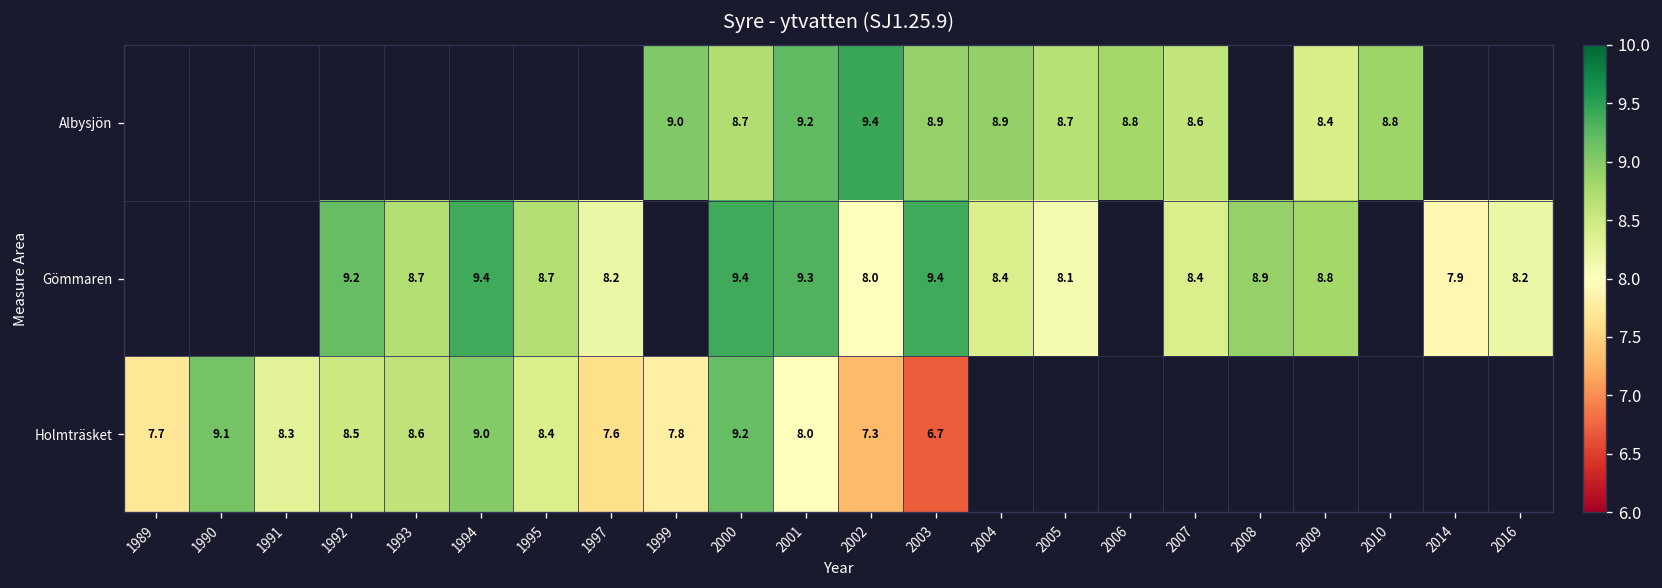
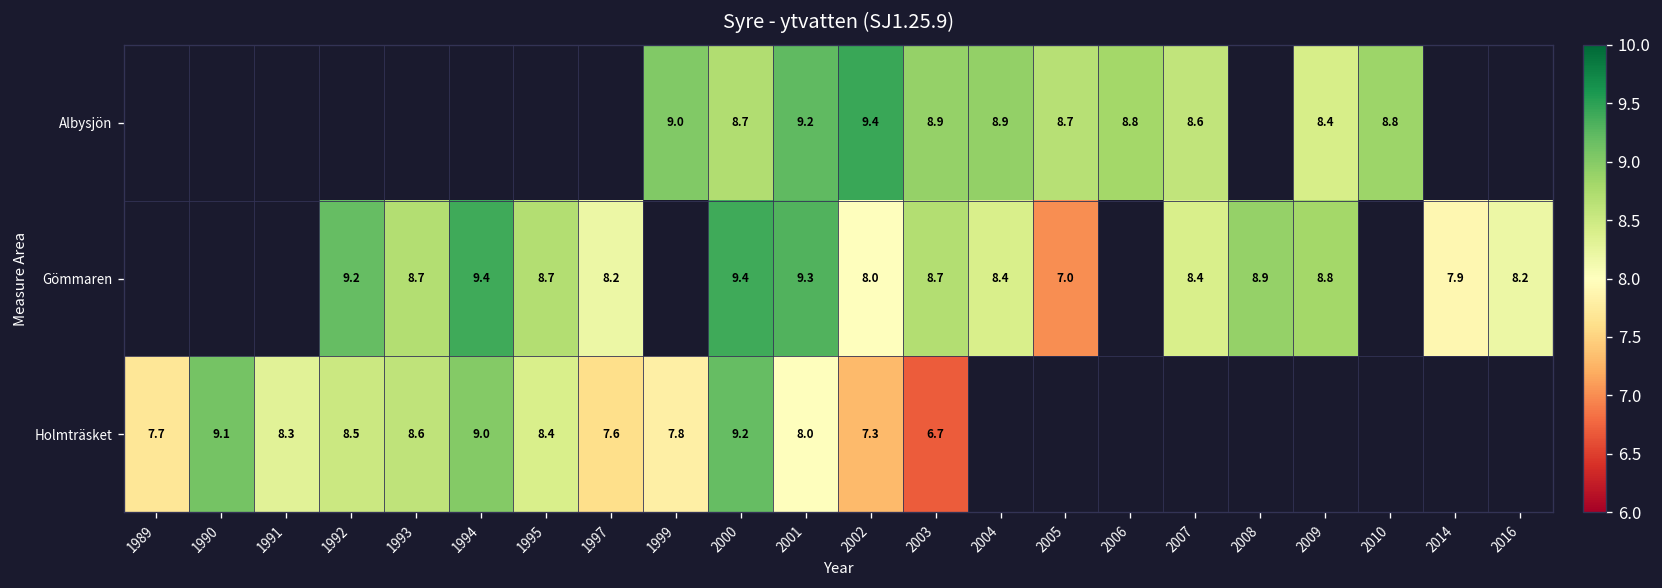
  {
    "Albysjön": {
      "1999": 9.0,
      "2000": 8.7,
      "2001": 9.2,
      "2002": 9.4,
      "2003": 8.9,
      "2004": 8.9,
      "2005": 8.7,
      "2006": 8.8,
      "2007": 8.6,
      "2009": 8.4,
      "2010": 8.8
    },
    "Gömmaren": {
      "1992": 9.2,
      "1993": 8.7,
      "1994": 9.4,
      "1995": 8.7,
      "1997": 8.2,
      "2000": 9.4,
      "2001": 9.3,
      "2002": 8.0,
-     "2003": 9.4,
+     "2003": 8.7,
      "2004": 8.4,
-     "2005": 8.1,
+     "2005": 7.0,
      "2007": 8.4,
      "2008": 8.9,
      "2009": 8.8,
      "2014": 7.9,
      "2016": 8.2
    },
    "Holmträsket": {
      "1989": 7.7,
      "1990": 9.1,
      "1991": 8.3,
      "1992": 8.5,
      "1993": 8.6,
      "1994": 9.0,
      "1995": 8.4,
      "1997": 7.6,
      "1999": 7.8,
      "2000": 9.2,
      "2001": 8.0,
      "2002": 7.3,
      "2003": 6.7
    }
  }
